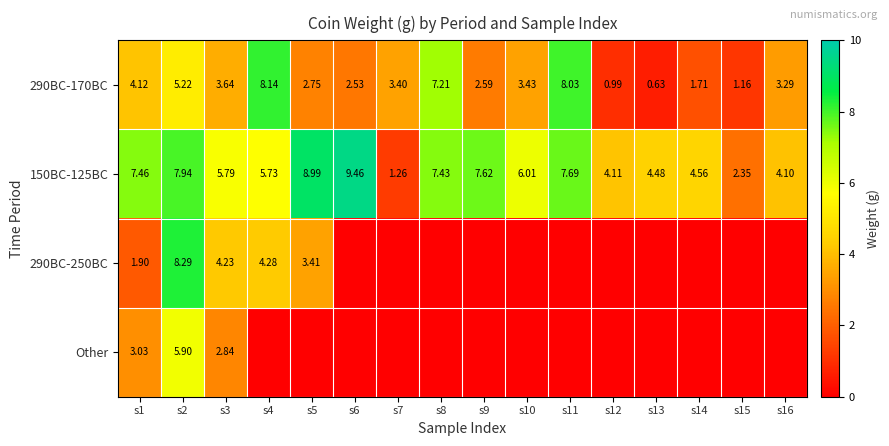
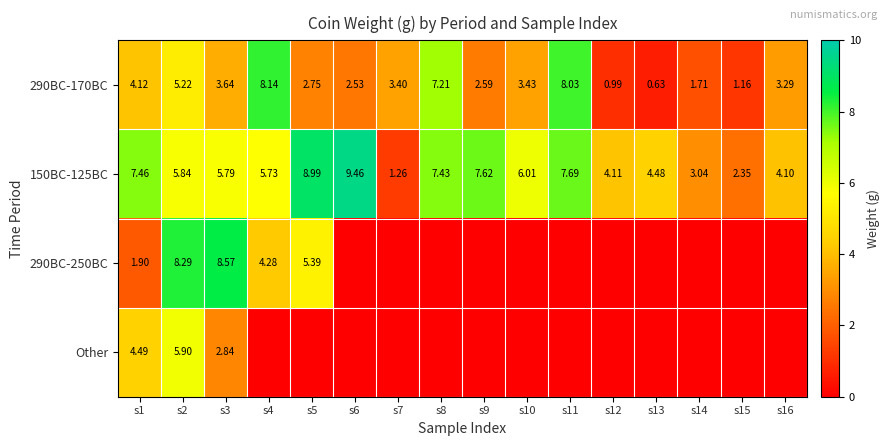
  {
    "290BC-170BC": {
      "s1": 4.12,
      "s2": 5.22,
      "s3": 3.64,
      "s4": 8.14,
      "s5": 2.75,
      "s6": 2.53,
      "s7": 3.40,
      "s8": 7.21,
      "s9": 2.59,
      "s10": 3.43,
      "s11": 8.03,
      "s12": 0.99,
      "s13": 0.63,
      "s14": 1.71,
      "s15": 1.16,
      "s16": 3.29
    },
    "150BC-125BC": {
      "s1": 7.46,
-     "s2": 7.94,
+     "s2": 5.84,
      "s3": 5.79,
      "s4": 5.73,
      "s5": 8.99,
      "s6": 9.46,
      "s7": 1.26,
      "s8": 7.43,
      "s9": 7.62,
      "s10": 6.01,
      "s11": 7.69,
      "s12": 4.11,
      "s13": 4.48,
-     "s14": 4.56,
+     "s14": 3.04,
      "s15": 2.35,
      "s16": 4.10
    },
    "290BC-250BC": {
      "s1": 1.90,
      "s2": 8.29,
-     "s3": 4.23,
+     "s3": 8.57,
      "s4": 4.28,
-     "s5": 3.41
+     "s5": 5.39
    },
    "Other": {
-     "s1": 3.03,
+     "s1": 4.49,
      "s2": 5.90,
      "s3": 2.84
    }
  }
